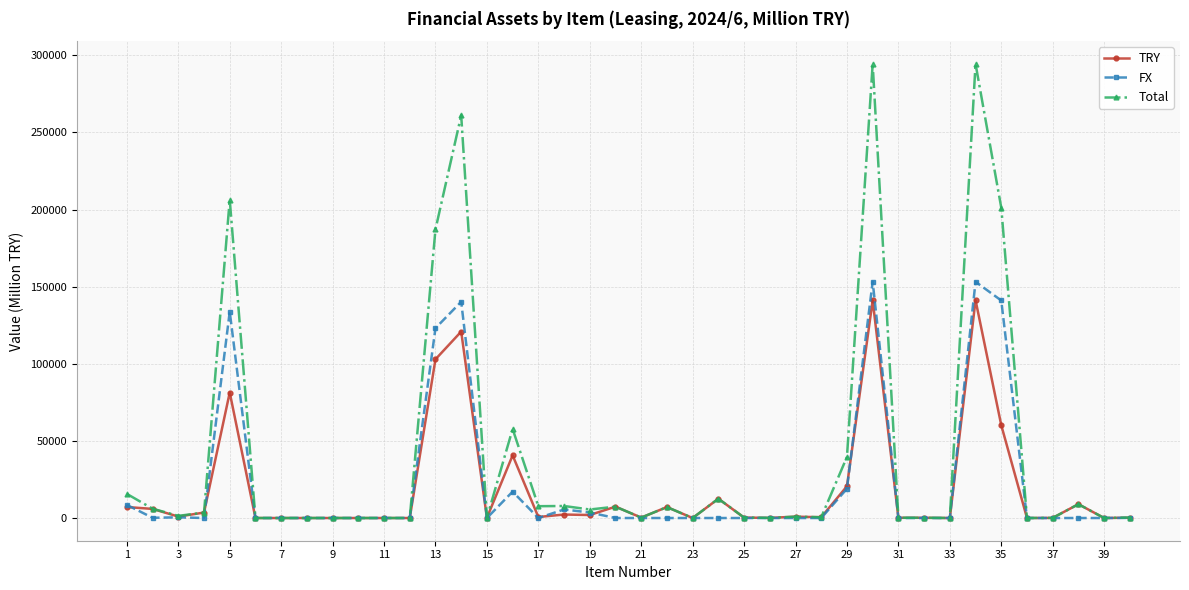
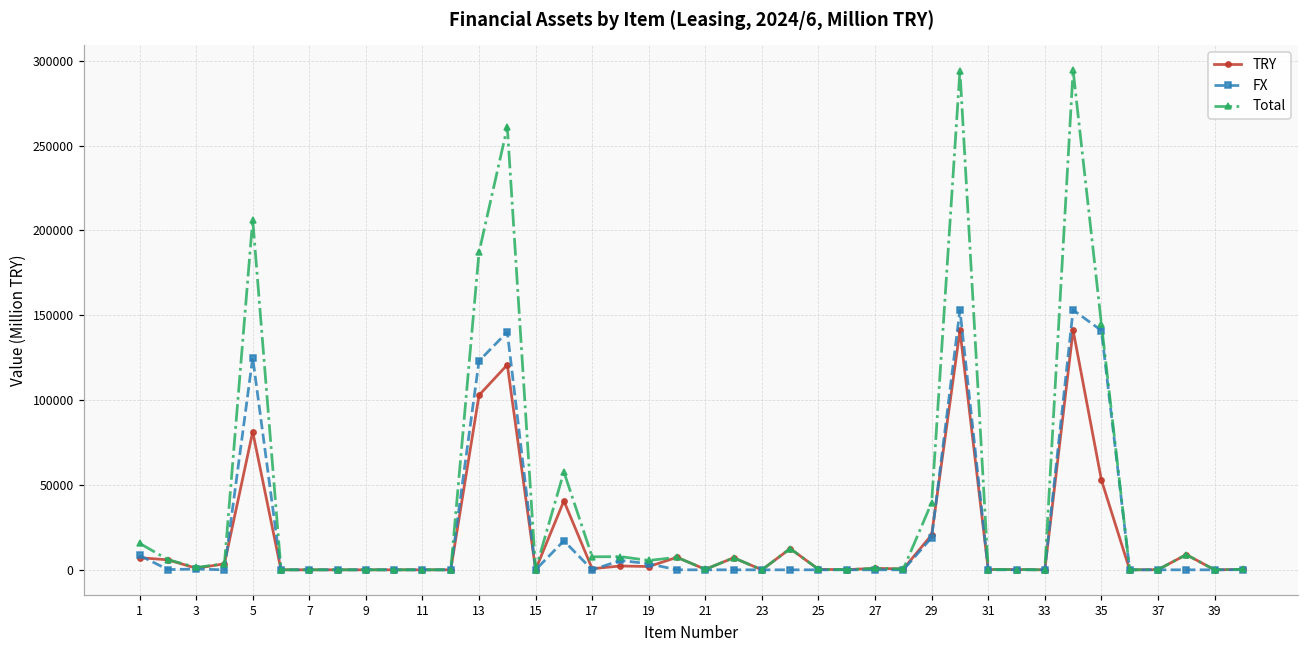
  {
    "TRY": {
      "5": 81000,
      "13": 103000,
-     "35": 60000
+     "35": 53000
    },
    "FX": {
-     "5": 134000,
+     "5": 125000,
      "13": 123000,
      "35": 141000
    },
    "Total": {
      "1": 16000,
      "5": 206000,
      "13": 187000,
      "17": 8000,
      "19": 6000,
      "29": 40000,
-     "35": 201000
+     "35": 145000
    }
  }
